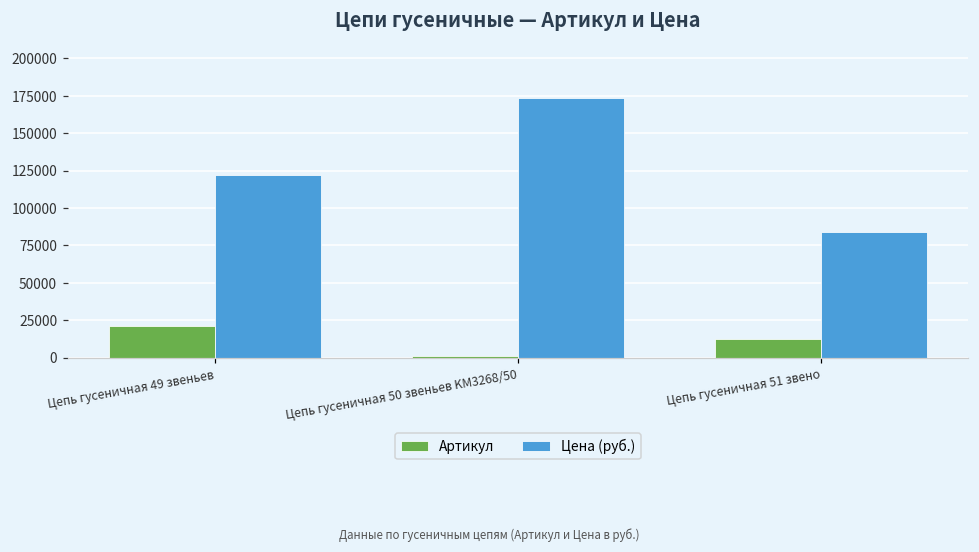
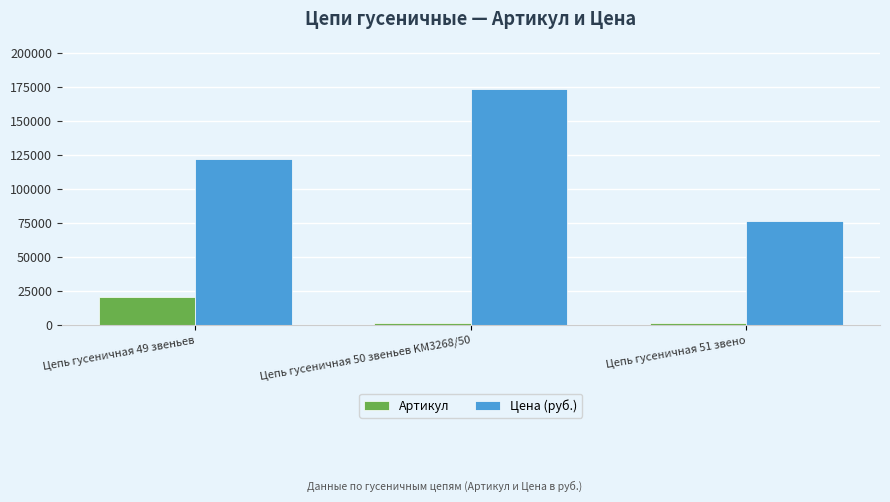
  {
    "Артикул": {
      "Цепь гусеничная 49 звеньев": 21000,
-     "Цепь гусеничная 51 звено": 12000
+     "Цепь гусеничная 51 звено": 1000
    },
    "Цена (руб.)": {
      "Цепь гусеничная 49 звеньев": 122000,
      "Цепь гусеничная 50 звеньев KM3268/50": 174000,
-     "Цепь гусеничная 51 звено": 84000
+     "Цепь гусеничная 51 звено": 77000
    }
  }
